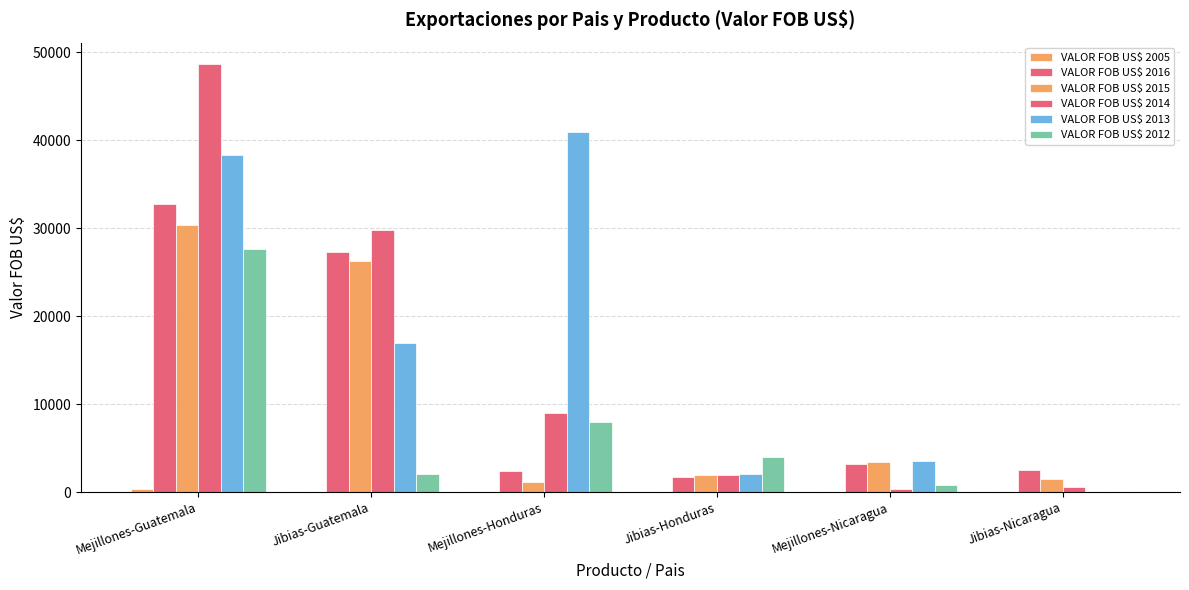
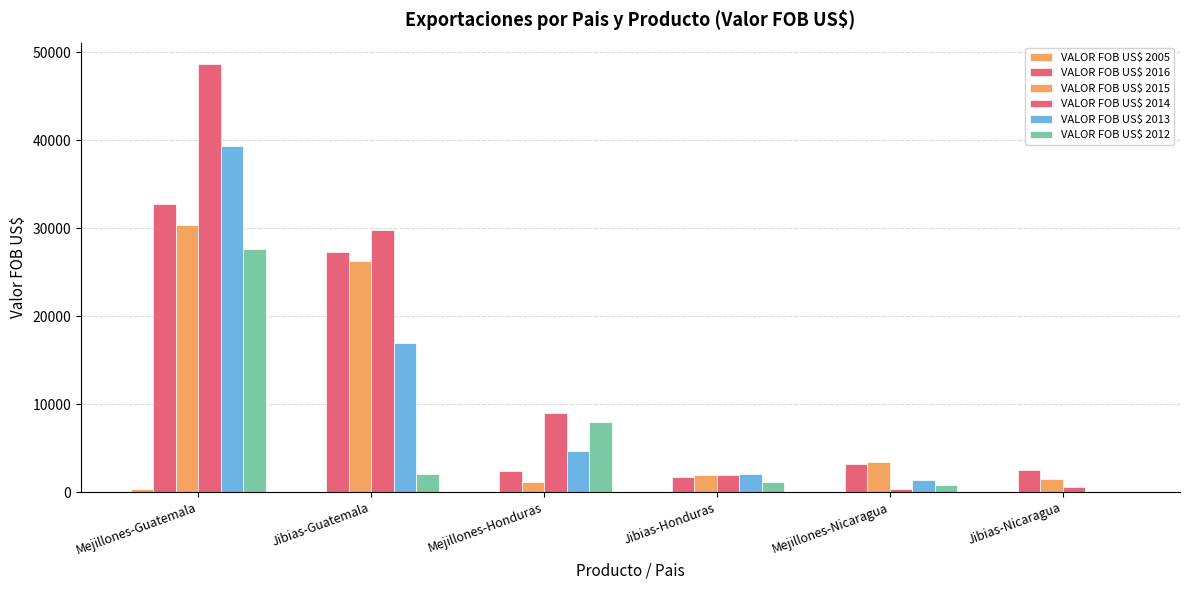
  {
    "VALOR FOB US$ 2013": {
-     "Mejillones-Guatemala": 38000,
+     "Mejillones-Guatemala": 39000,
      "Jibias-Guatemala": 17000,
-     "Mejillones-Honduras": 41000,
+     "Mejillones-Honduras": 5000,
      "Jibias-Honduras": 2000,
-     "Mejillones-Nicaragua": 4000,
+     "Mejillones-Nicaragua": 1000,
      "Jibias-Nicaragua": 0
    },
    "VALOR FOB US$ 2012": {
      "Mejillones-Guatemala": 28000,
      "Jibias-Guatemala": 2000,
      "Mejillones-Honduras": 8000,
-     "Jibias-Honduras": 4000,
+     "Jibias-Honduras": 1000,
      "Mejillones-Nicaragua": 1000,
      "Jibias-Nicaragua": 0
    }
  }
